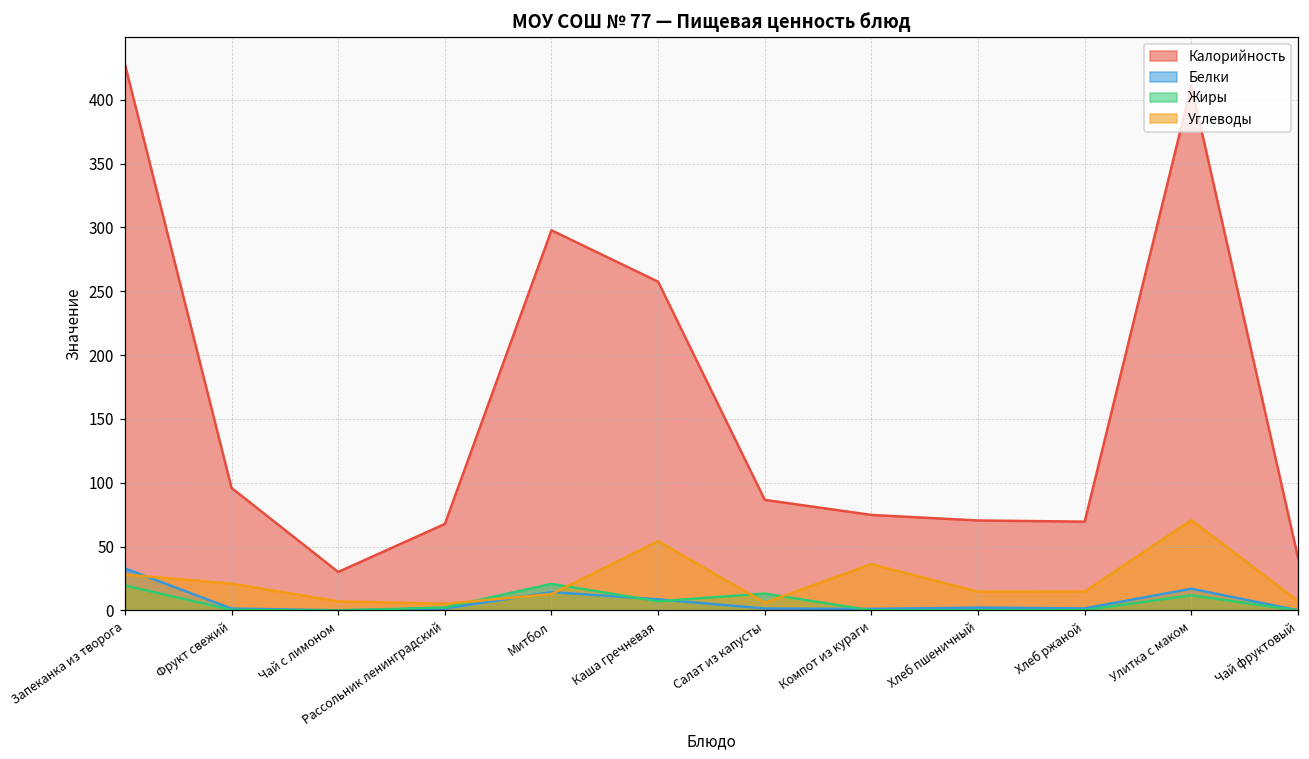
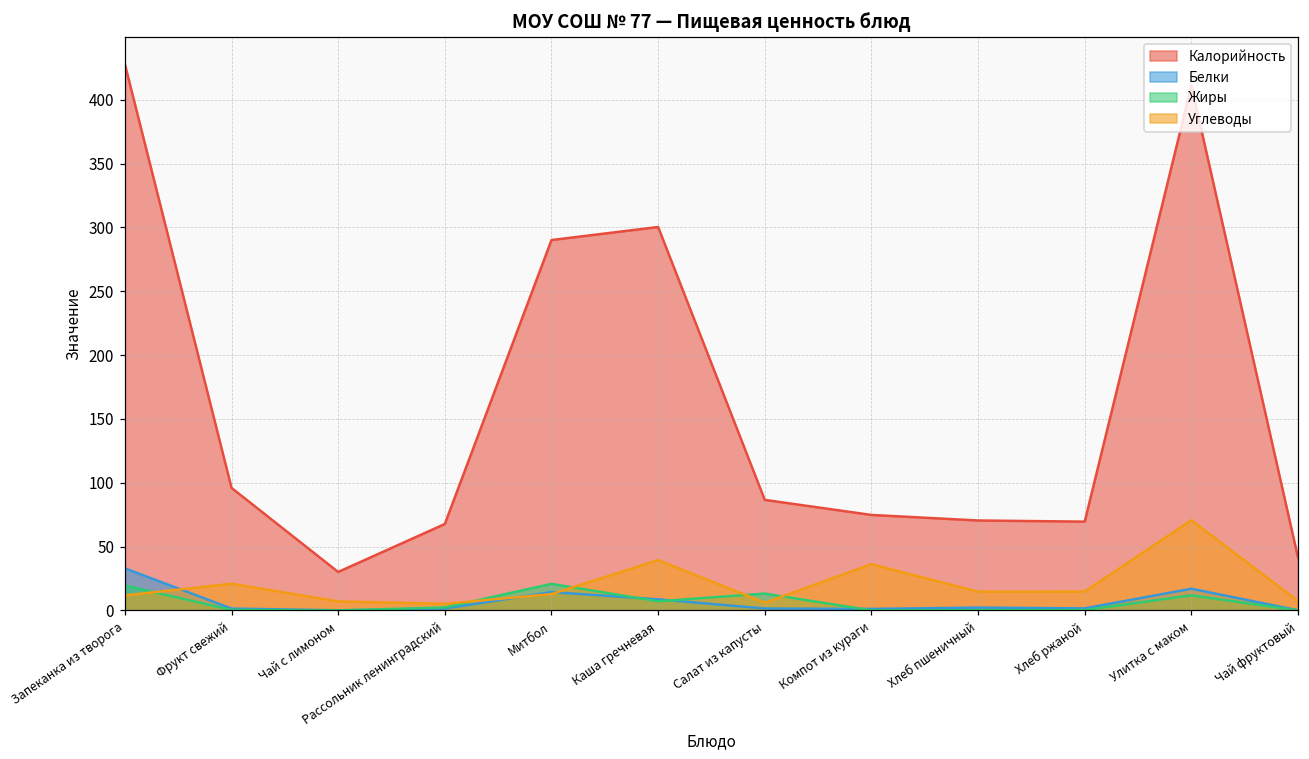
  {
    "Калорийность": {
      "Запеканка из творога": 428,
      "Фрукт свежий": 96,
      "Чай с лимоном": 30,
      "Рассольник ленинградский": 68,
-     "Митбол": 298,
-     "Каша гречневая": 257,
+     "Митбол": 290,
+     "Каша гречневая": 300,
      "Салат из капусты": 87,
      "Компот из кураги": 75,
      "Хлеб пшеничный": 71,
      "Хлеб ржаной": 70,
      "Чай фруктовый": 41
    },
    "Белки": {
      "Запеканка из творога": 33,
      "Салат из капусты": 2,
      "Улитка с маком": 17
    },
    "Жиры": {
      "Запеканка из творога": 20,
      "Митбол": 21,
      "Салат из капусты": 13,
      "Улитка с маком": 12
    },
    "Углеводы": {
-     "Запеканка из творога": 28,
+     "Запеканка из творога": 12,
      "Фрукт свежий": 21,
      "Чай с лимоном": 7,
      "Рассольник ленинградский": 5,
-     "Каша гречневая": 54,
+     "Каша гречневая": 39,
      "Салат из капусты": 6,
      "Компот из кураги": 36,
      "Хлеб пшеничный": 15,
      "Хлеб ржаной": 15,
      "Улитка с маком": 71,
      "Чай фруктовый": 7
    }
  }
